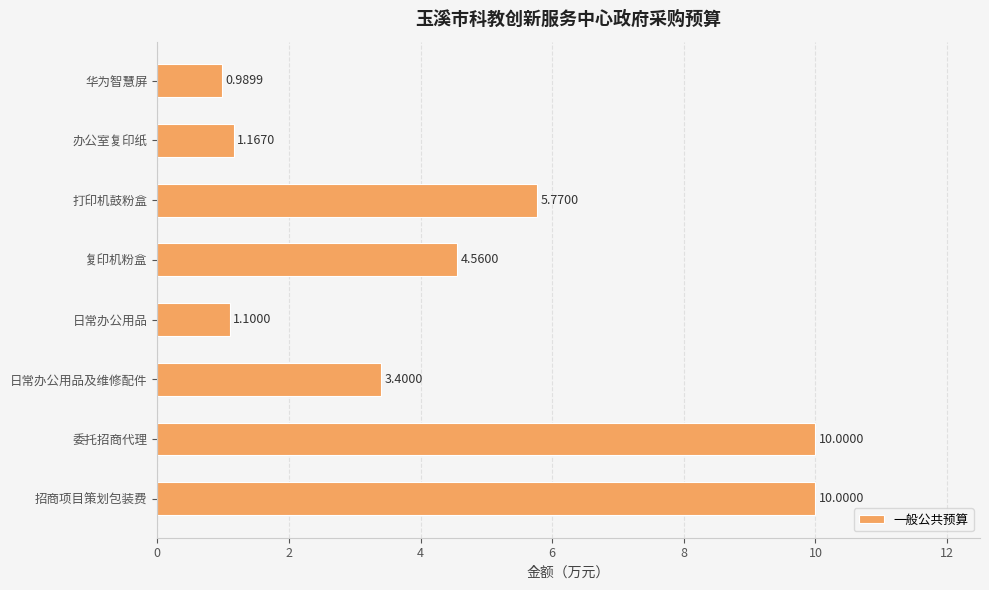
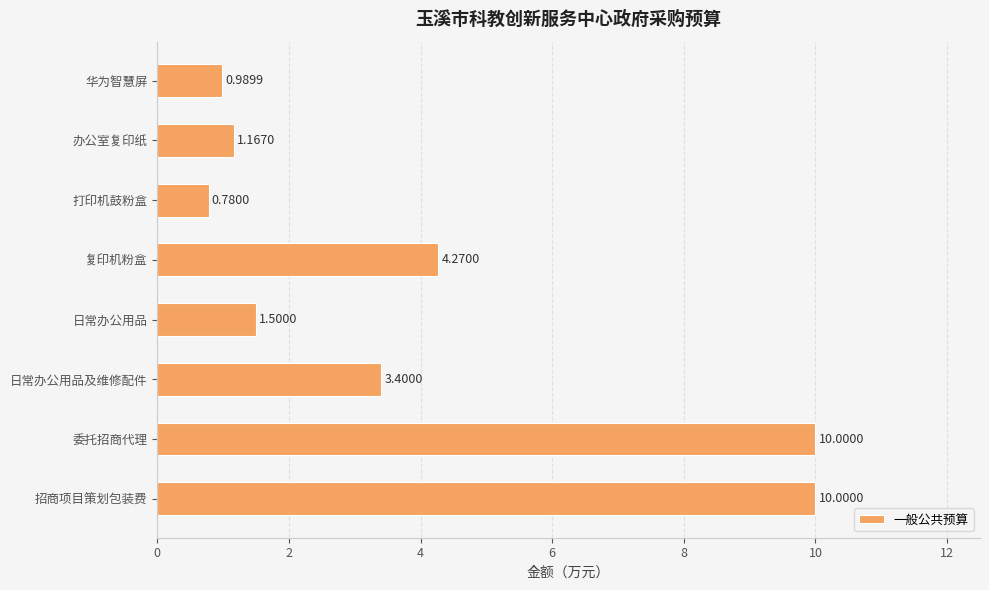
  {
    "华为智慧屏": 0.9899,
    "办公室复印纸": 1.1670,
-   "打印机鼓粉盒": 5.7700,
-   "复印机粉盒": 4.5600,
-   "日常办公用品": 1.1000,
+   "打印机鼓粉盒": 0.7800,
+   "复印机粉盒": 4.2700,
+   "日常办公用品": 1.5000,
    "日常办公用品及维修配件": 3.4000,
    "委托招商代理": 10.0000,
    "招商项目策划包装费": 10.0000
  }
